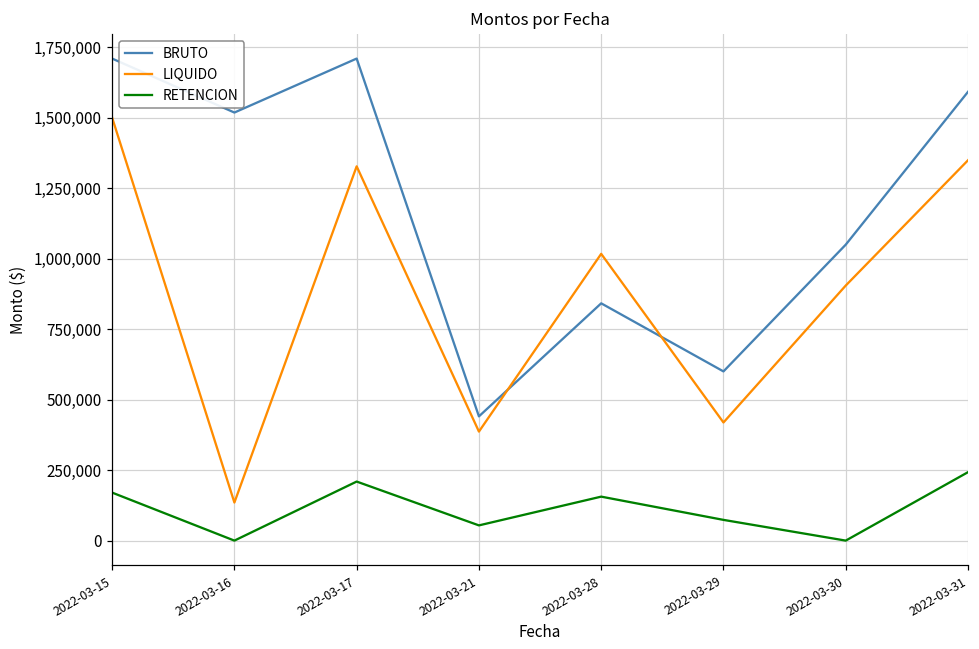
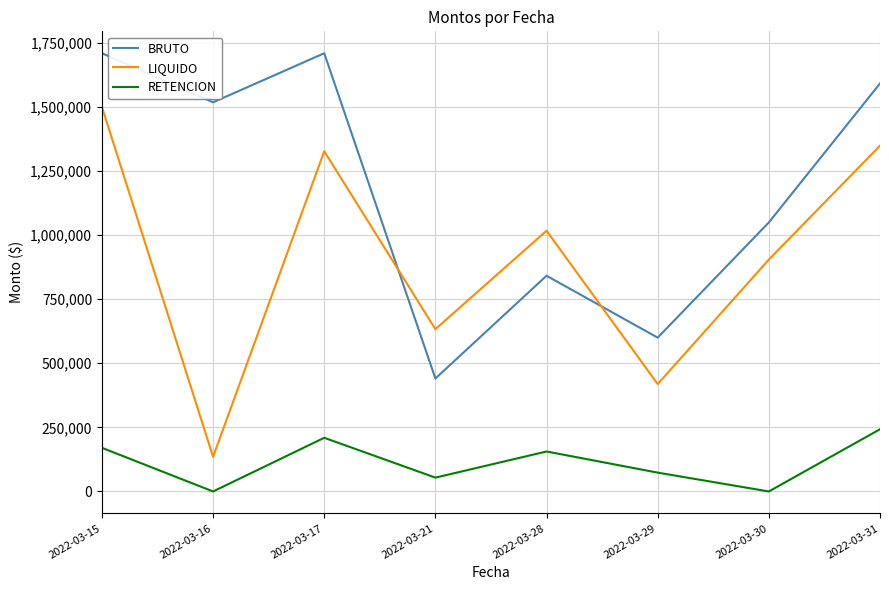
  {
    "BRUTO": {
      "2022-03-15": "1,710,000",
      "2022-03-16": "1,520,000",
      "2022-03-17": "1,710,000",
      "2022-03-21": "440,000",
      "2022-03-28": "840,000",
      "2022-03-29": "600,000",
      "2022-03-30": "1,050,000",
      "2022-03-31": "1,590,000"
    },
    "LIQUIDO": {
      "2022-03-15": "1,500,000",
      "2022-03-16": "140,000",
      "2022-03-17": "1,330,000",
-     "2022-03-21": "390,000",
+     "2022-03-21": "630,000",
      "2022-03-28": "1,020,000",
      "2022-03-29": "420,000",
      "2022-03-30": "900,000",
      "2022-03-31": "1,350,000"
    },
    "RETENCION": {
      "2022-03-15": "170,000",
      "2022-03-16": "0",
      "2022-03-17": "210,000",
      "2022-03-21": "50,000",
      "2022-03-28": "160,000",
      "2022-03-29": "70,000",
      "2022-03-30": "0",
      "2022-03-31": "240,000"
    }
  }
